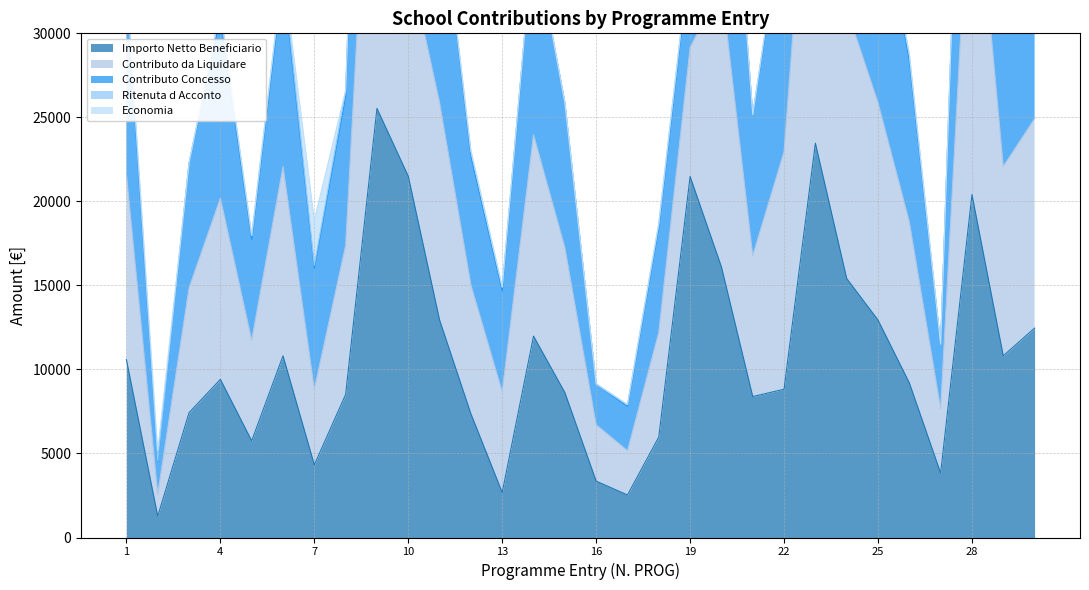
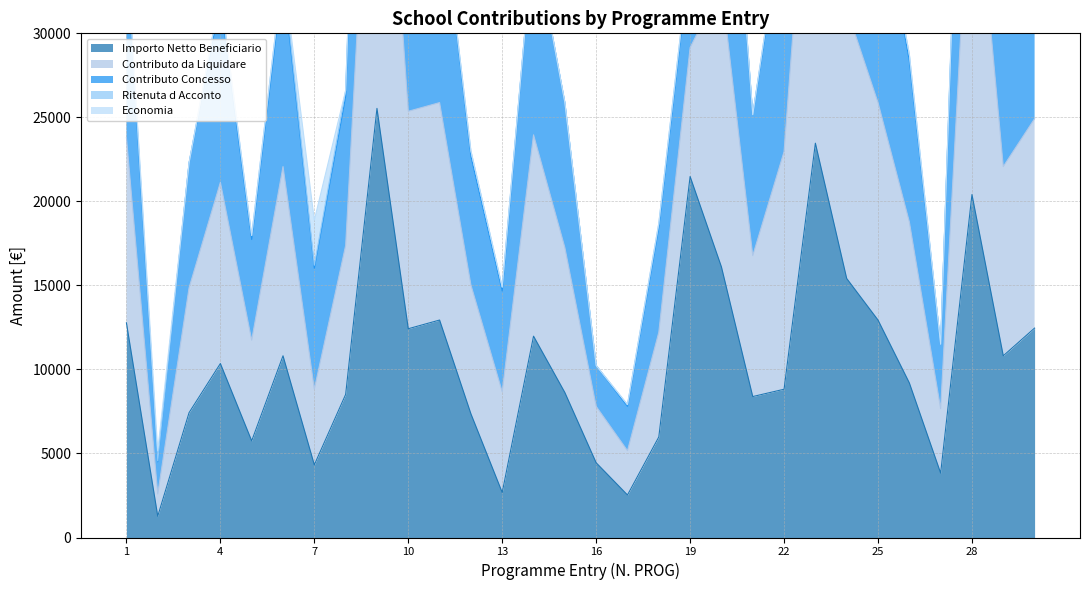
  {
    "Importo Netto Beneficiario": {
-     "1": 10600,
-     "4": 9400,
+     "1": 12800,
+     "4": 10400,
      "7": 4300,
-     "10": 21500,
+     "10": 12400,
      "13": 2700,
-     "16": 3400,
+     "16": 4400,
      "19": 21500,
      "22": 8800,
      "25": 12900,
      "28": 20400
    },
    "Contributo Concesso": {
      "7": 7200,
      "13": 6000
    }
  }
